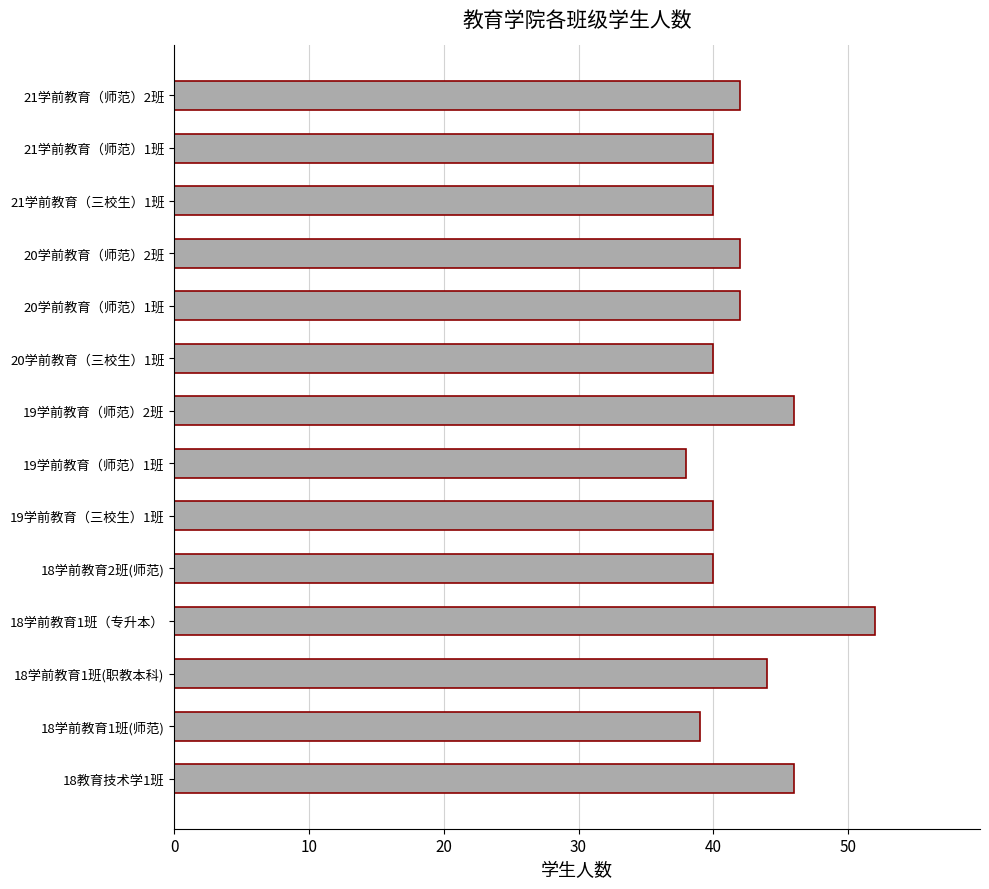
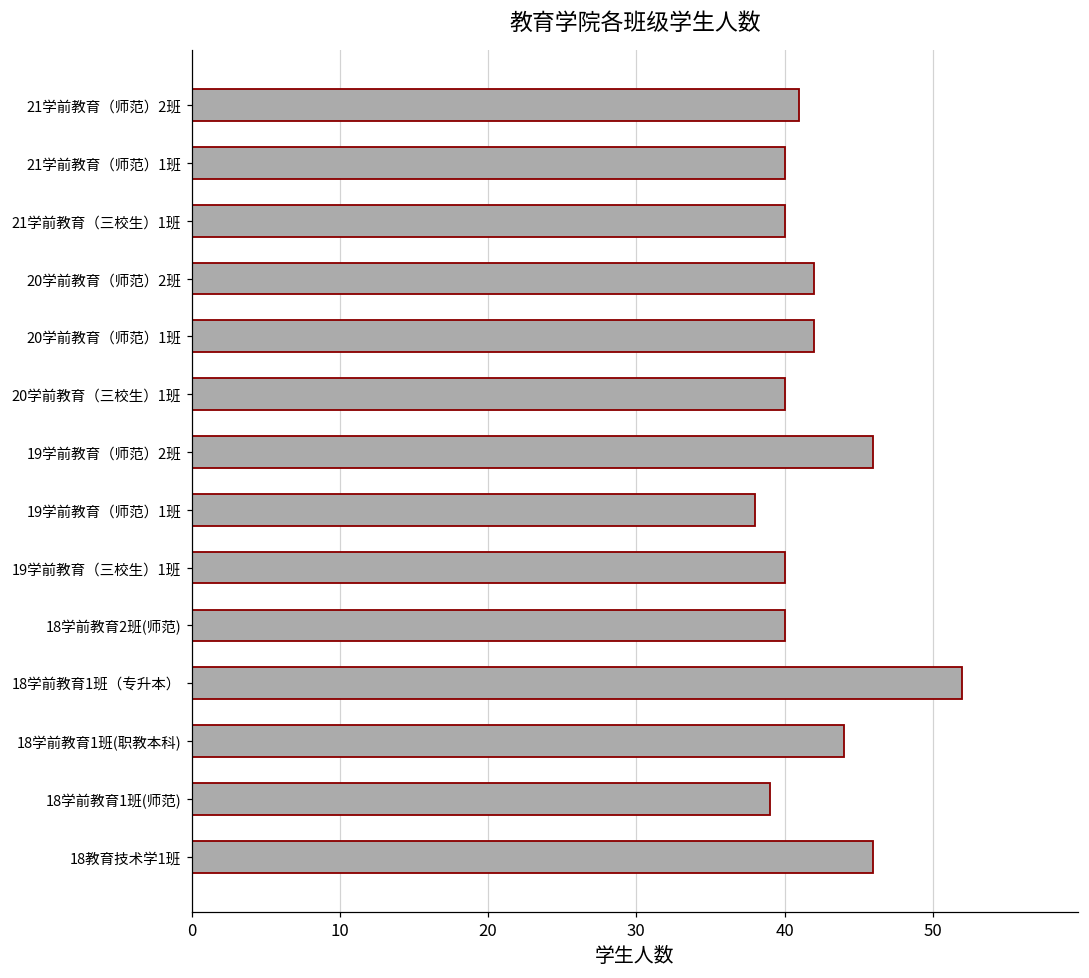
  {
-   "21学前教育（师范）2班": 42,
+   "21学前教育（师范）2班": 41,
    "21学前教育（师范）1班": 40,
    "21学前教育（三校生）1班": 40,
    "20学前教育（师范）2班": 42,
    "20学前教育（师范）1班": 42,
    "20学前教育（三校生）1班": 40,
    "19学前教育（师范）2班": 46,
    "19学前教育（师范）1班": 38,
    "19学前教育（三校生）1班": 40,
    "18学前教育2班(师范)": 40,
    "18学前教育1班（专升本）": 52,
    "18学前教育1班(职教本科)": 44,
    "18学前教育1班(师范)": 39,
    "18教育技术学1班": 46
  }
